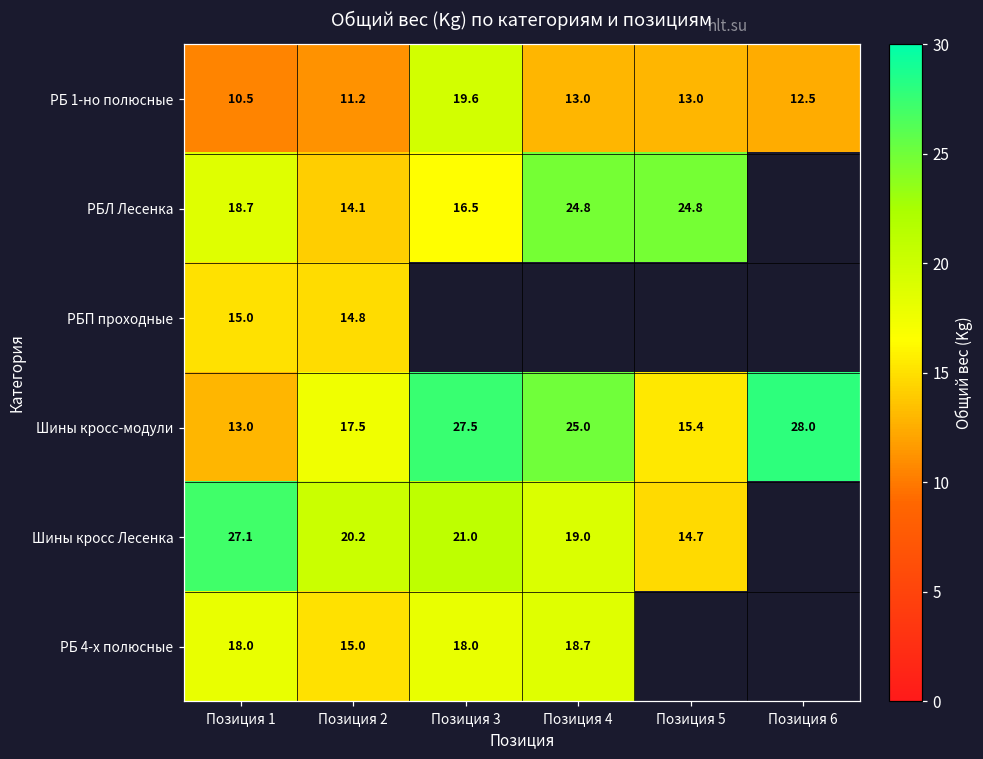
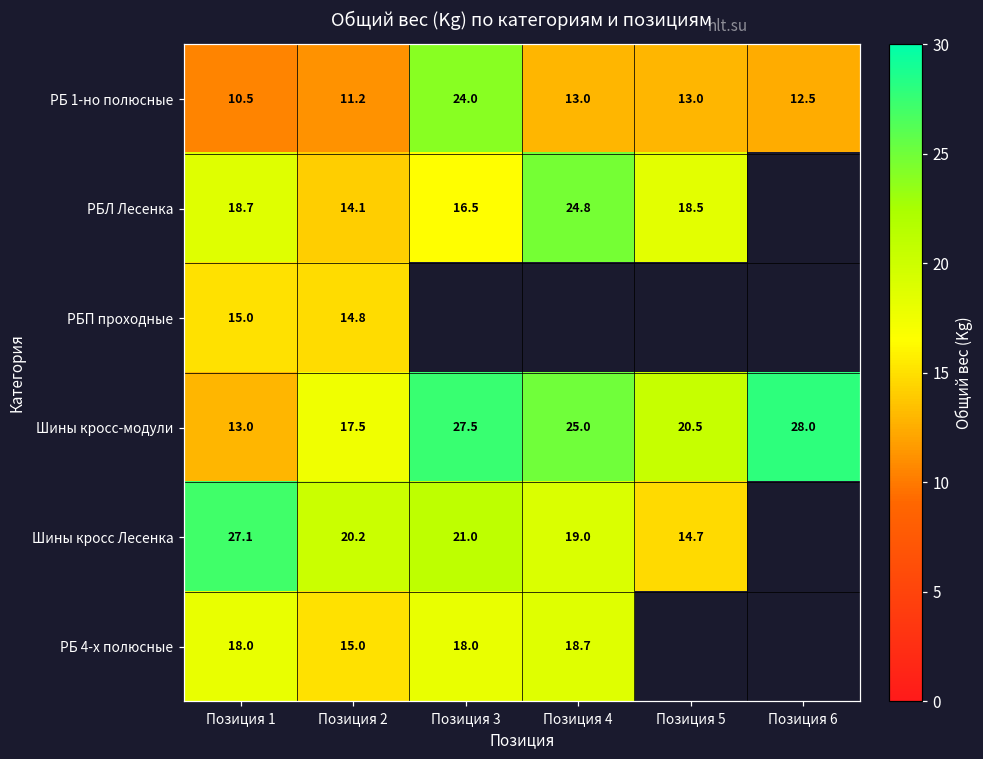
  {
    "РБ 1-но полюсные": {
      "Позиция 1": 10.5,
      "Позиция 2": 11.2,
-     "Позиция 3": 19.6,
+     "Позиция 3": 24.0,
      "Позиция 4": 13.0,
      "Позиция 5": 13.0,
      "Позиция 6": 12.5
    },
    "РБЛ Лесенка": {
      "Позиция 1": 18.7,
      "Позиция 2": 14.1,
      "Позиция 3": 16.5,
      "Позиция 4": 24.8,
-     "Позиция 5": 24.8
+     "Позиция 5": 18.5
    },
    "РБП проходные": {
      "Позиция 1": 15.0,
      "Позиция 2": 14.8
    },
    "Шины кросс-модули": {
      "Позиция 1": 13.0,
      "Позиция 2": 17.5,
      "Позиция 3": 27.5,
      "Позиция 4": 25.0,
-     "Позиция 5": 15.4,
+     "Позиция 5": 20.5,
      "Позиция 6": 28.0
    },
    "Шины кросс Лесенка": {
      "Позиция 1": 27.1,
      "Позиция 2": 20.2,
      "Позиция 3": 21.0,
      "Позиция 4": 19.0,
      "Позиция 5": 14.7
    },
    "РБ 4-х полюсные": {
      "Позиция 1": 18.0,
      "Позиция 2": 15.0,
      "Позиция 3": 18.0,
      "Позиция 4": 18.7
    }
  }
